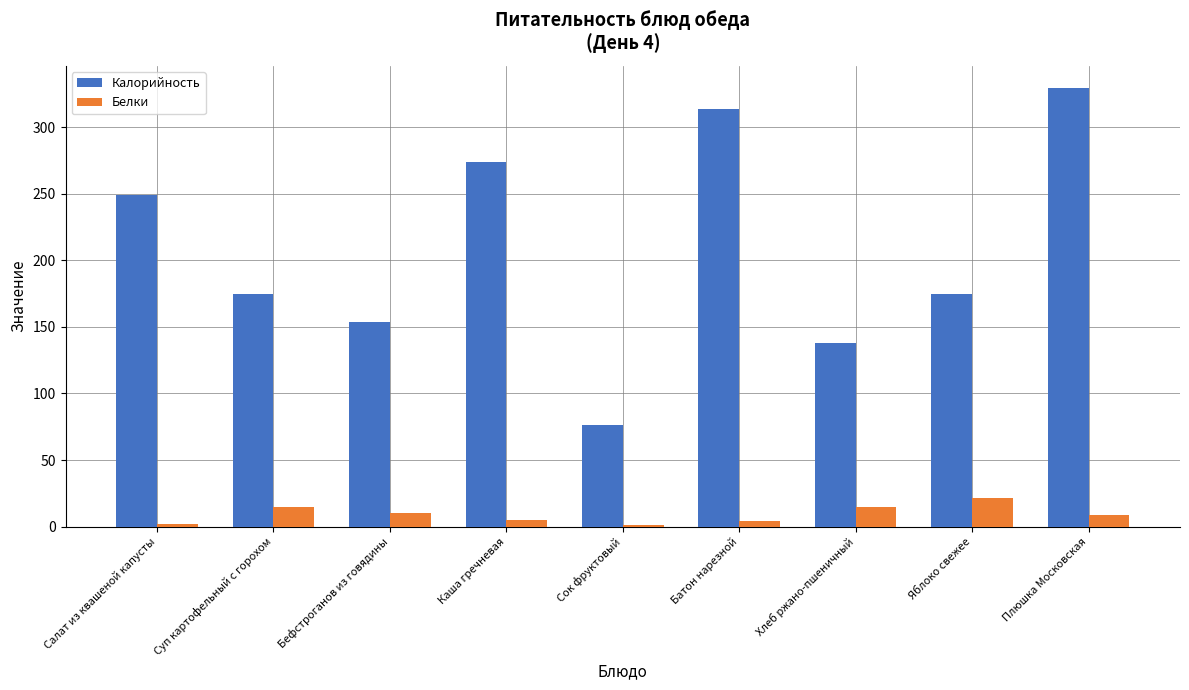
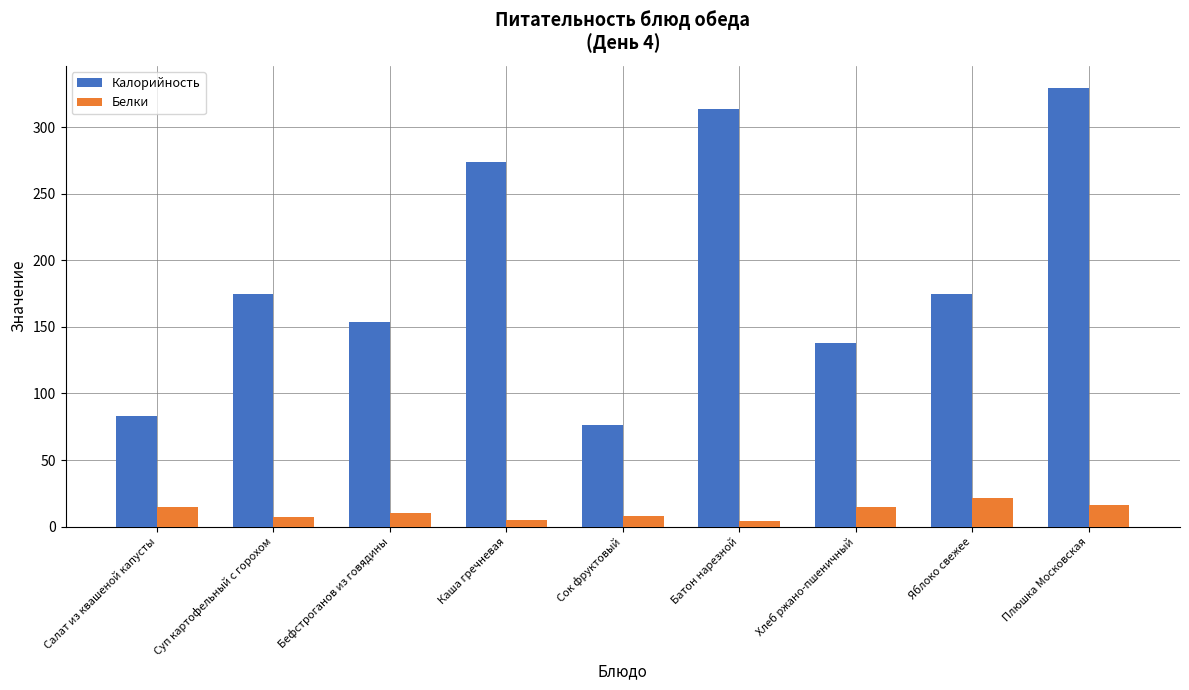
  {
    "Калорийность": {
-     "Салат из квашеной капусты": 249,
+     "Салат из квашеной капусты": 83,
      "Суп картофельный с горохом": 174,
      "Бефстроганов из говядины": 154,
      "Каша гречневая": 274,
      "Сок фруктовый": 76,
      "Батон нарезной": 314,
      "Хлеб ржано-пшеничный": 138,
      "Яблоко свежее": 175,
      "Плюшка Московская": 330
    },
    "Белки": {
-     "Салат из квашеной капусты": 2,
-     "Суп картофельный с горохом": 15,
+     "Салат из квашеной капусты": 15,
+     "Суп картофельный с горохом": 7,
      "Бефстроганов из говядины": 11,
      "Каша гречневая": 5,
-     "Сок фруктовый": 1,
+     "Сок фруктовый": 8,
      "Батон нарезной": 4,
      "Хлеб ржано-пшеничный": 15,
      "Яблоко свежее": 22,
-     "Плюшка Московская": 9
+     "Плюшка Московская": 16
    }
  }
